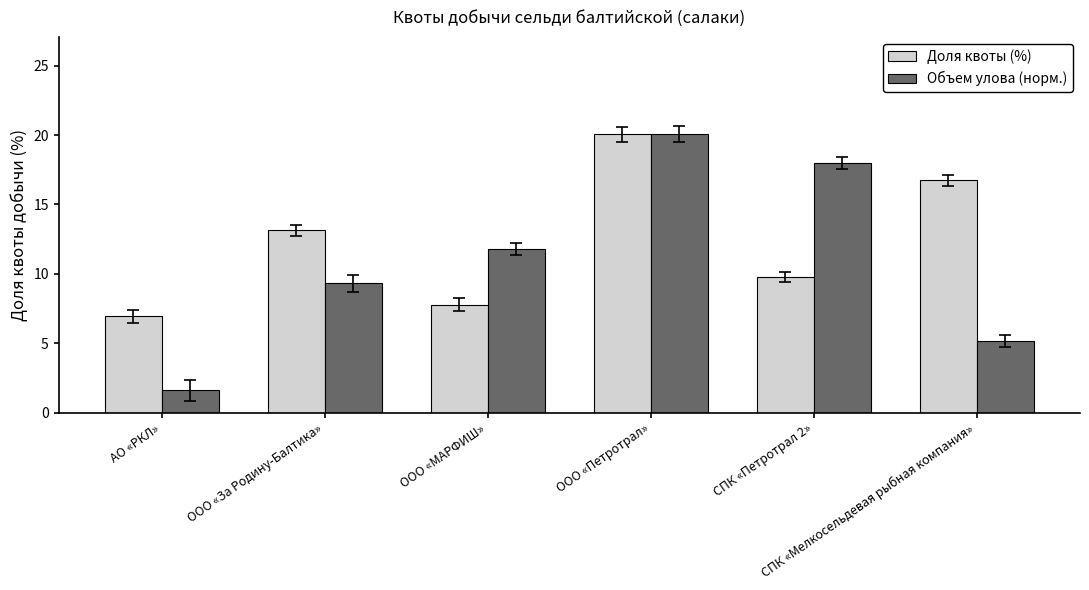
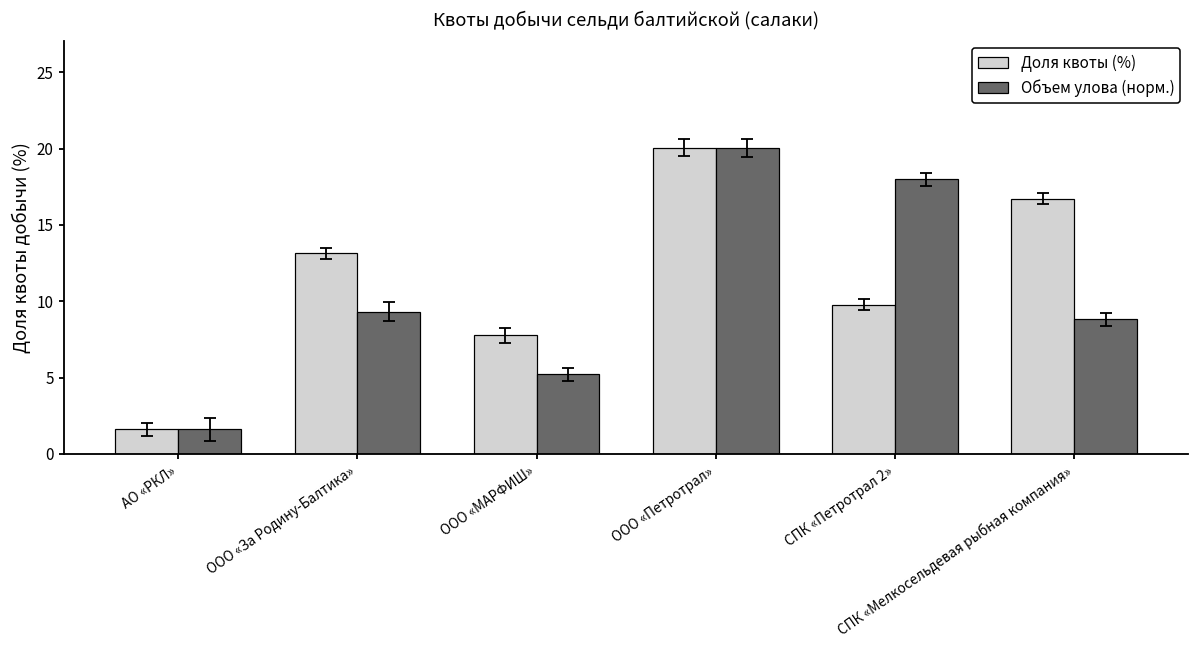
  {
    "Доля квоты (%)": {
-     "АО «РКЛ»": 6.9,
+     "АО «РКЛ»": 1.6,
      "ООО «За Родину-Балтика»": 13.1,
      "ООО «МАРФИШ»": 7.8,
      "ООО «Петротрал»": 20.1,
      "СПК «Петротрал 2»": 9.8,
      "СПК «Мелкосельдевая рыбная компания»": 16.7
    },
    "Объем улова (норм.)": {
      "АО «РКЛ»": 1.6,
      "ООО «За Родину-Балтика»": 9.3,
-     "ООО «МАРФИШ»": 11.8,
+     "ООО «МАРФИШ»": 5.2,
      "ООО «Петротрал»": 20.1,
      "СПК «Петротрал 2»": 18.0,
-     "СПК «Мелкосельдевая рыбная компания»": 5.1
+     "СПК «Мелкосельдевая рыбная компания»": 8.8
    }
  }
